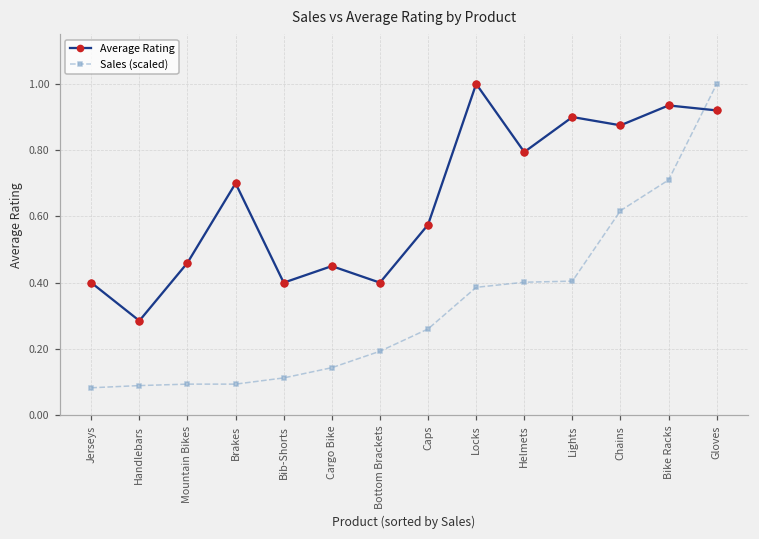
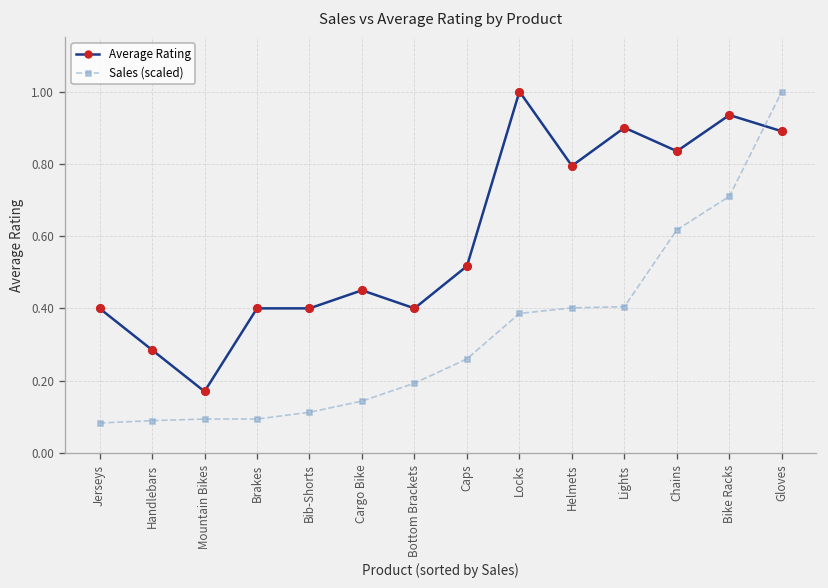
  {
    "Average Rating": {
      "Jerseys": 0.40,
      "Handlebars": 0.29,
-     "Mountain Bikes": 0.46,
-     "Brakes": 0.7,
+     "Mountain Bikes": 0.17,
+     "Brakes": 0.4,
      "Bib-Shorts": 0.40,
      "Cargo Bike": 0.45,
      "Bottom Brackets": 0.40,
-     "Caps": 0.58,
+     "Caps": 0.52,
      "Locks": 1.00,
      "Helmets": 0.79,
      "Lights": 0.90,
-     "Chains": 0.88,
+     "Chains": 0.84,
      "Bike Racks": 0.94,
-     "Gloves": 0.92
+     "Gloves": 0.89
    },
    "Sales (scaled)": {
      "Jerseys": 0.08,
      "Handlebars": 0.09,
      "Mountain Bikes": 0.09,
      "Brakes": 0.09,
      "Bib-Shorts": 0.11,
      "Cargo Bike": 0.14,
      "Bottom Brackets": 0.19,
      "Caps": 0.26,
      "Locks": 0.39,
      "Helmets": 0.40,
      "Lights": 0.40,
      "Chains": 0.62,
      "Bike Racks": 0.71,
      "Gloves": 1.00
    }
  }
